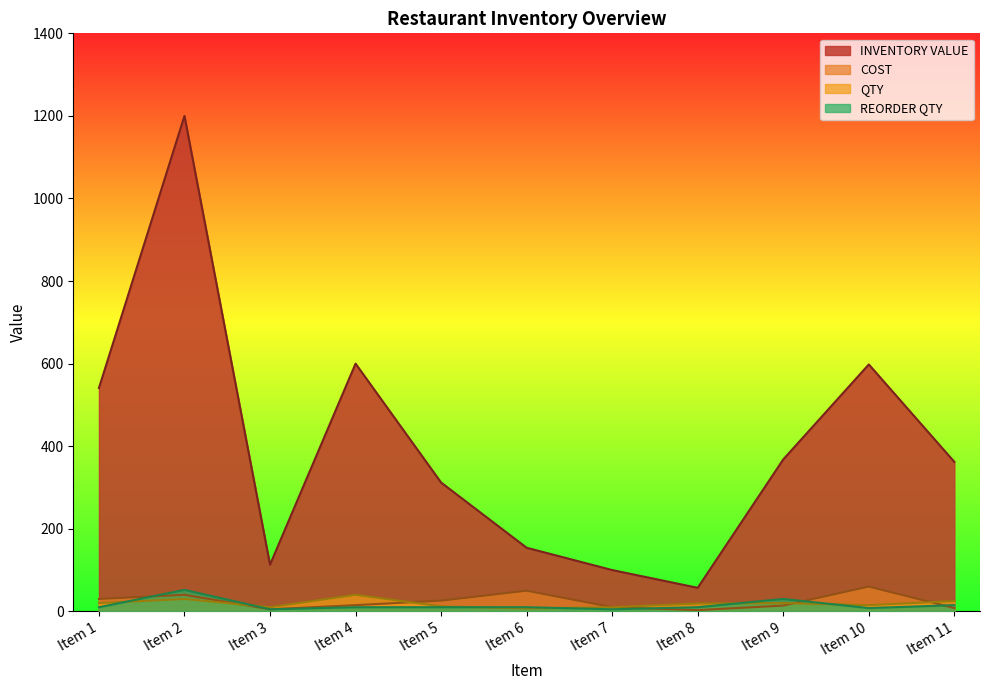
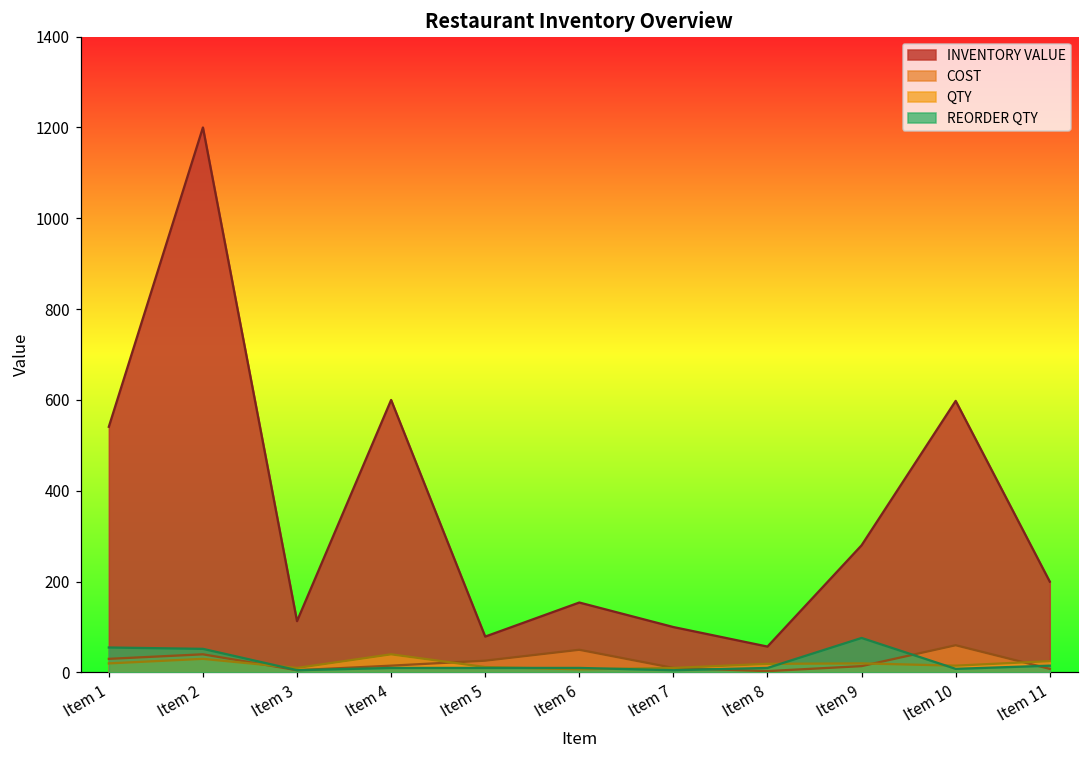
  {
    "INVENTORY VALUE": {
      "Item 1": 540,
      "Item 2": 1200,
      "Item 3": 110,
      "Item 4": 600,
-     "Item 5": 310,
+     "Item 5": 80,
      "Item 6": 150,
      "Item 7": 100,
      "Item 8": 60,
-     "Item 9": 370,
+     "Item 9": 280,
      "Item 10": 600,
-     "Item 11": 360
+     "Item 11": 200
    },
    "REORDER QTY": {
-     "Item 1": 10,
+     "Item 1": 60,
      "Item 2": 50,
      "Item 8": 10,
-     "Item 9": 30,
+     "Item 9": 80,
      "Item 10": 10,
      "Item 11": 20
    }
  }
